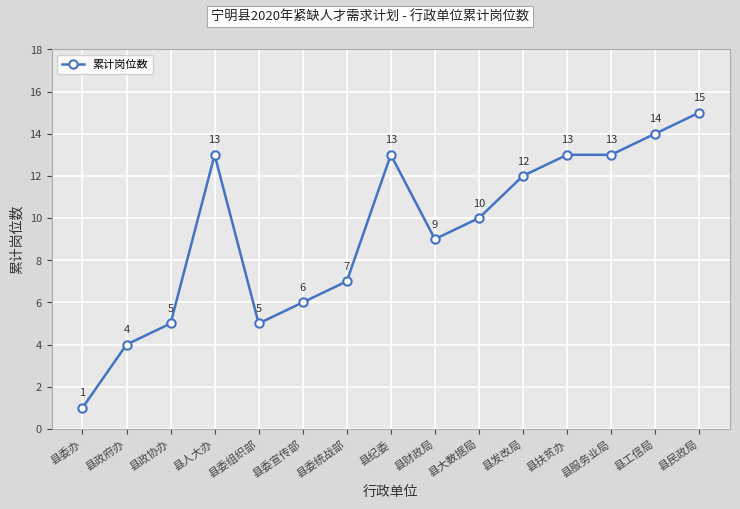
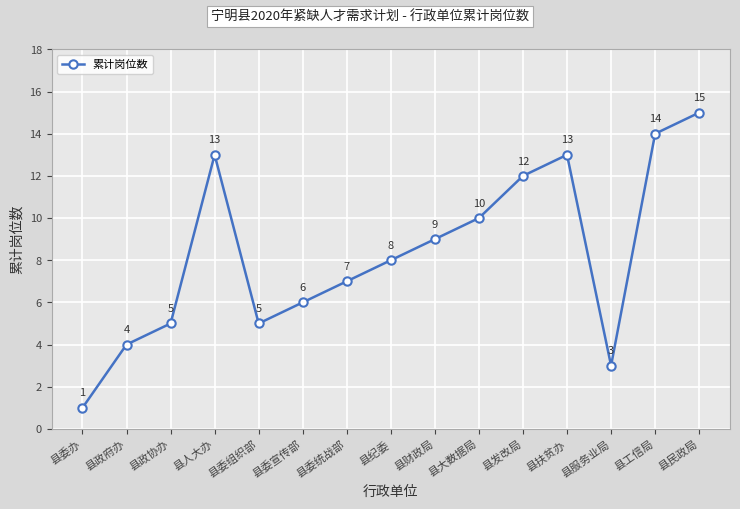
  {
    "县委办": 1,
    "县政府办": 4,
    "县政协办": 5,
    "县人大办": 13,
    "县委组织部": 5,
    "县委宣传部": 6,
    "县委统战部": 7,
-   "县纪委": 13,
+   "县纪委": 8,
    "县财政局": 9,
    "县大数据局": 10,
    "县发改局": 12,
    "县扶贫办": 13,
-   "县服务业局": 13,
+   "县服务业局": 3,
    "县工信局": 14,
    "县民政局": 15
  }
